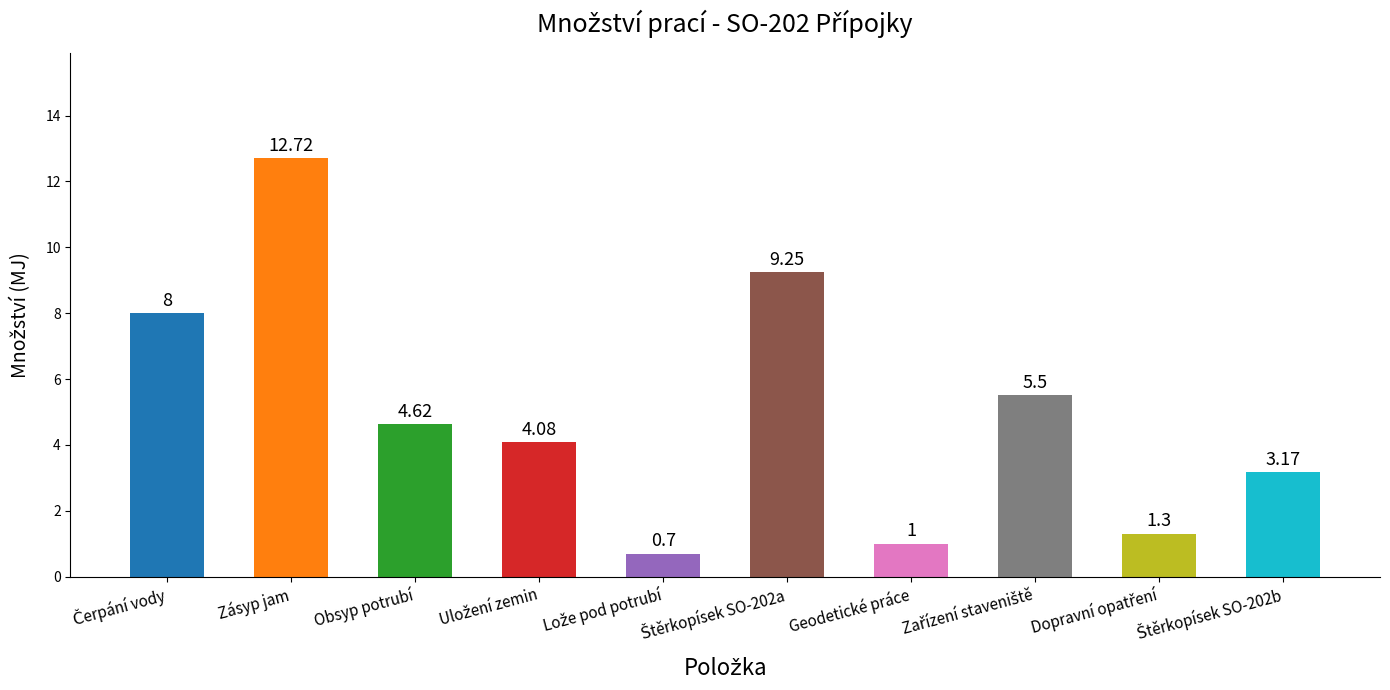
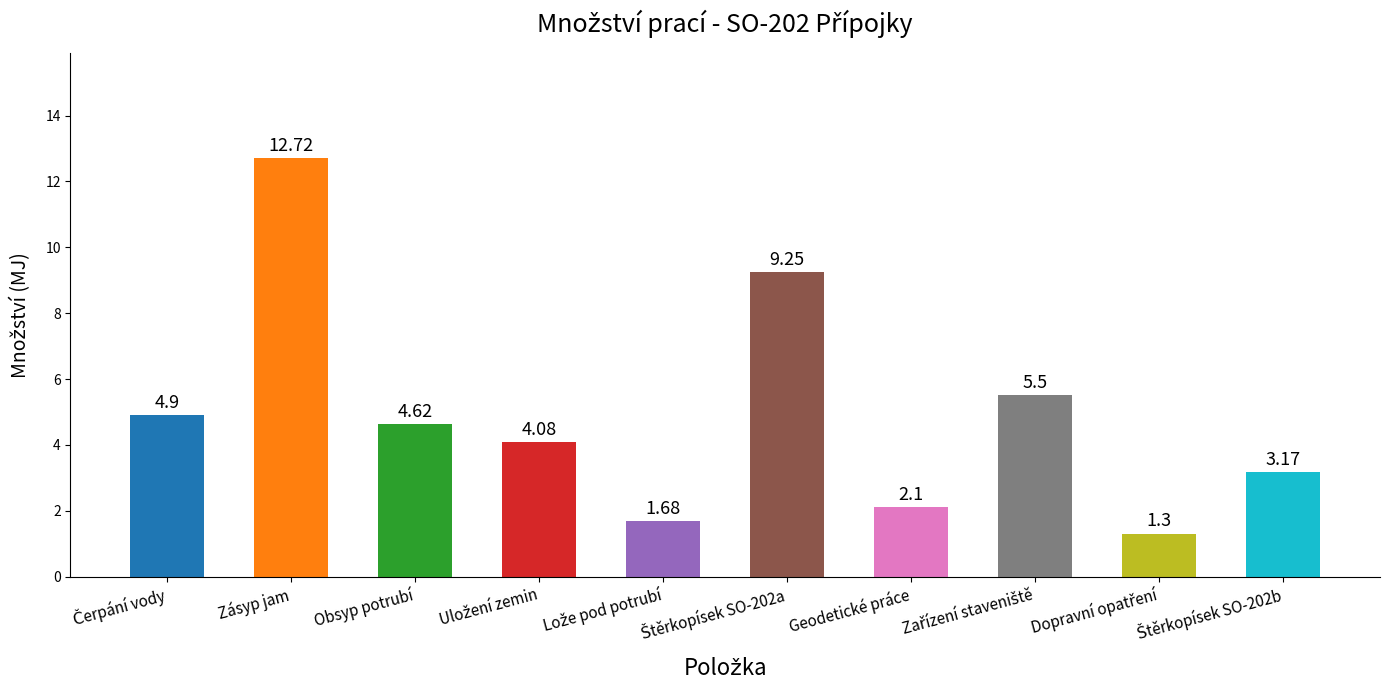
  {
-   "Čerpání vody": 8,
+   "Čerpání vody": 4.9,
    "Zásyp jam": 12.72,
    "Obsyp potrubí": 4.62,
    "Uložení zemin": 4.08,
-   "Lože pod potrubí": 0.7,
+   "Lože pod potrubí": 1.68,
    "Štěrkopísek SO-202a": 9.25,
-   "Geodetické práce": 1,
+   "Geodetické práce": 2.1,
    "Zařízení staveniště": 5.5,
    "Dopravní opatření": 1.3,
    "Štěrkopísek SO-202b": 3.17
  }
